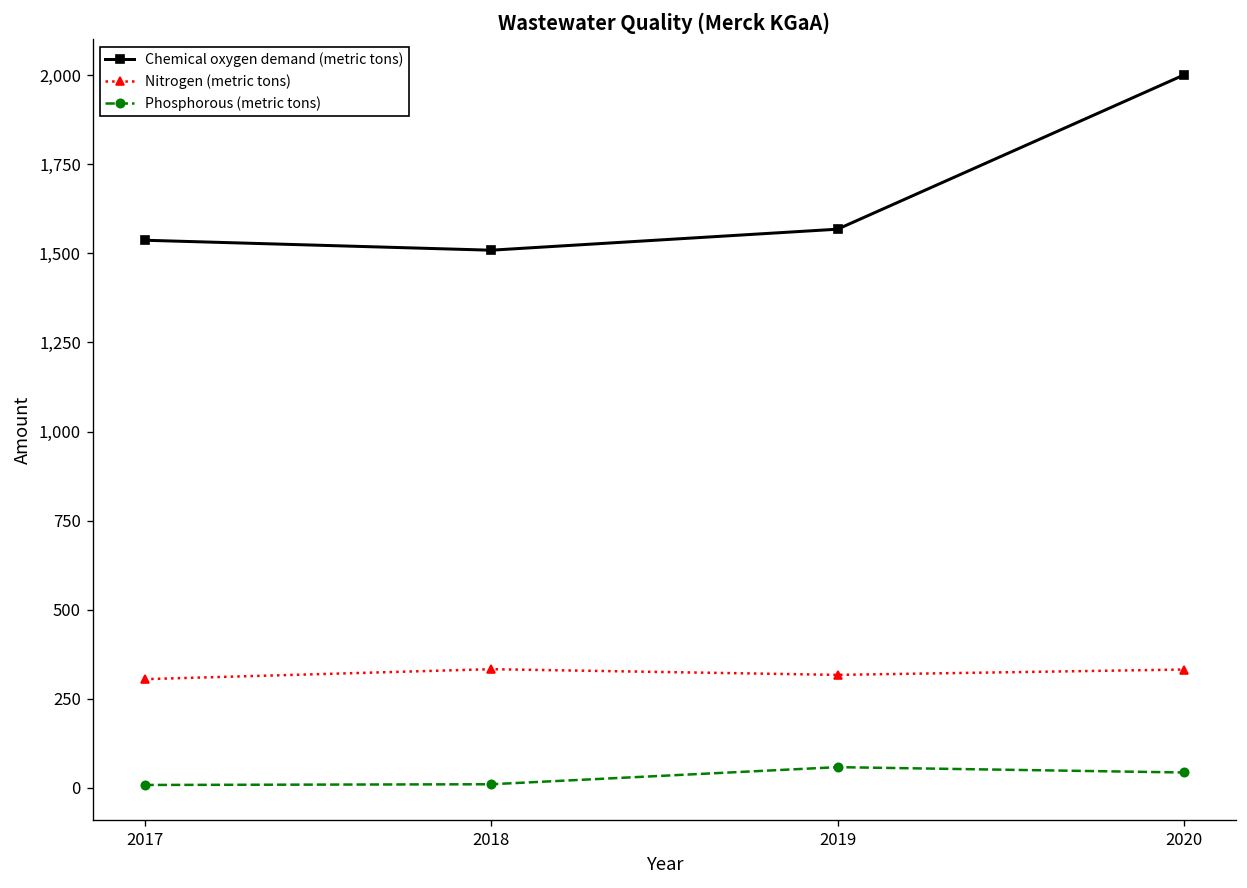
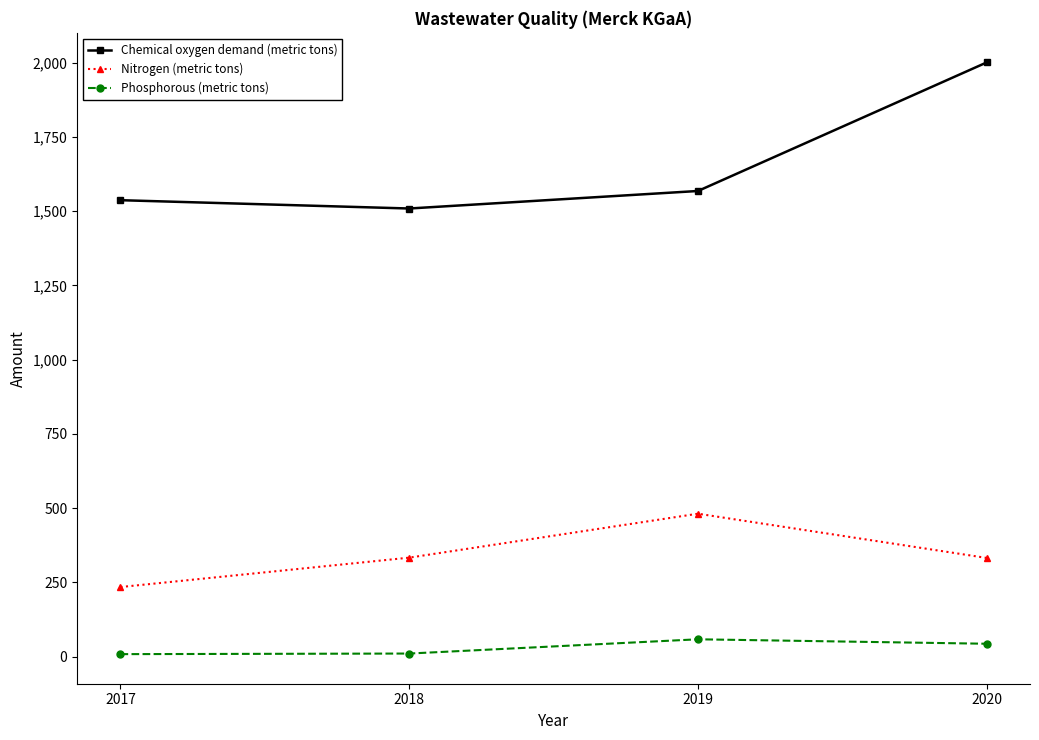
  {
    "Chemical oxygen demand (metric tons)": {
      "2017": "1,540",
      "2018": "1,510",
      "2019": "1,570",
      "2020": "2,000"
    },
    "Nitrogen (metric tons)": {
-     "2017": "310",
+     "2017": "230",
      "2018": "330",
-     "2019": "320",
+     "2019": "480",
      "2020": "330"
    },
    "Phosphorous (metric tons)": {
      "2017": "10",
      "2018": "10",
      "2019": "60",
      "2020": "40"
    }
  }
